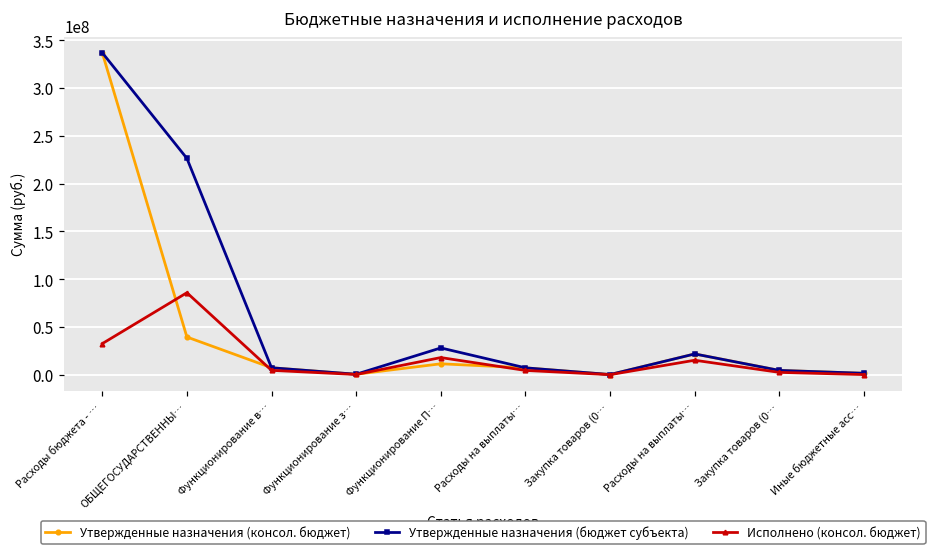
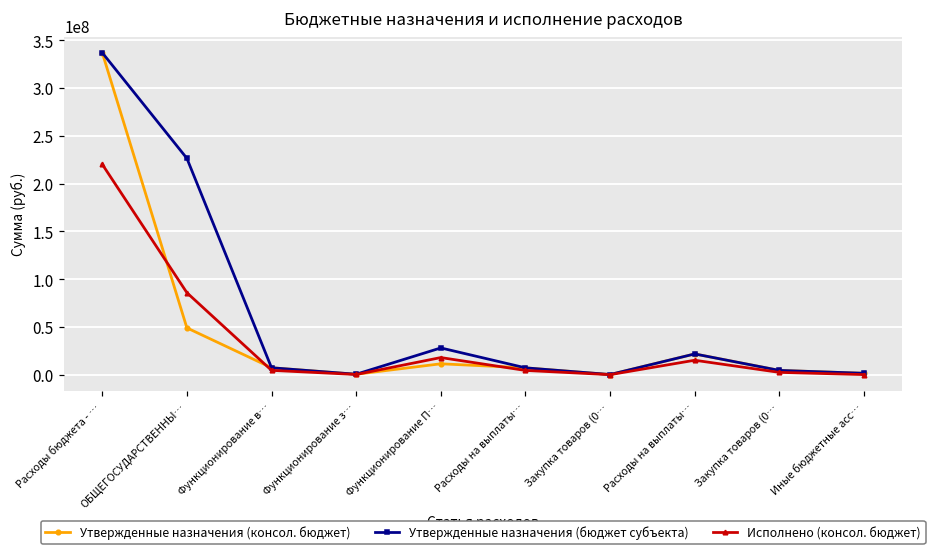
  {
    "Утвержденные назначения (консол. бюджет)": {
-     "ОБЩЕГОСУДАРСТВЕННЫ…": 40000000,
+     "ОБЩЕГОСУДАРСТВЕННЫ…": 50000000,
      "Функционирование П…": 10000000
    },
    "Утвержденные назначения (бюджет субъекта)": {
      "ОБЩЕГОСУДАРСТВЕННЫ…": 230000000,
      "Функционирование П…": 30000000
    },
    "Исполнено (консол. бюджет)": {
-     "Расходы бюджета - …": 30000000,
+     "Расходы бюджета - …": 220000000,
      "ОБЩЕГОСУДАРСТВЕННЫ…": 90000000,
      "Функционирование П…": 20000000
    }
  }
